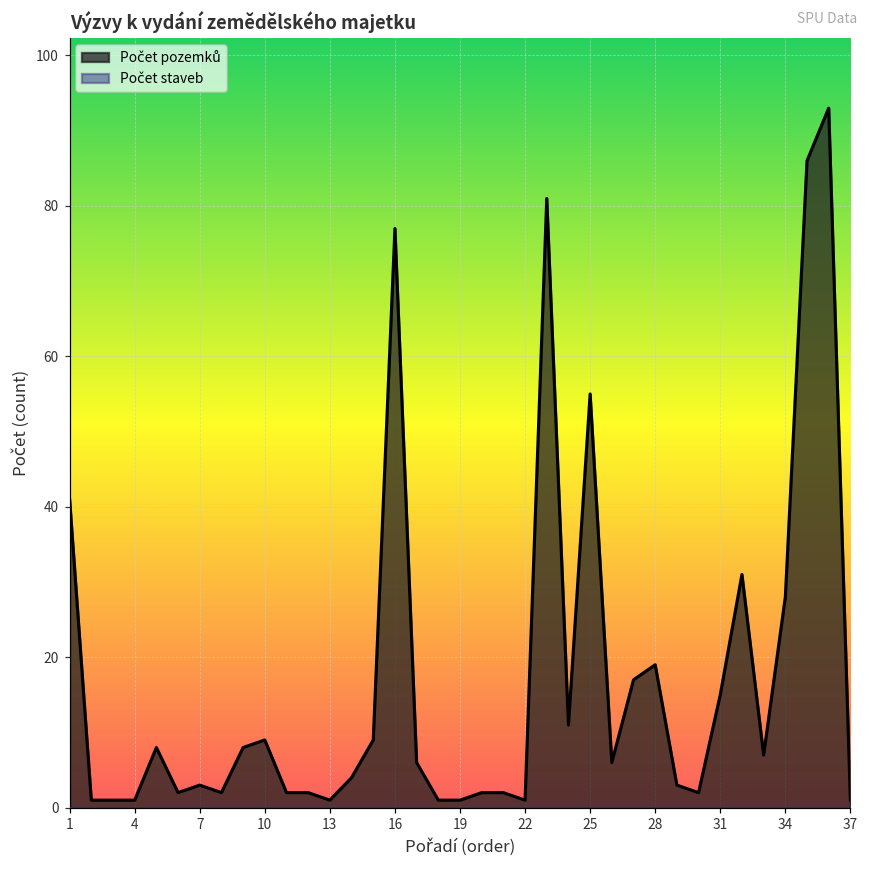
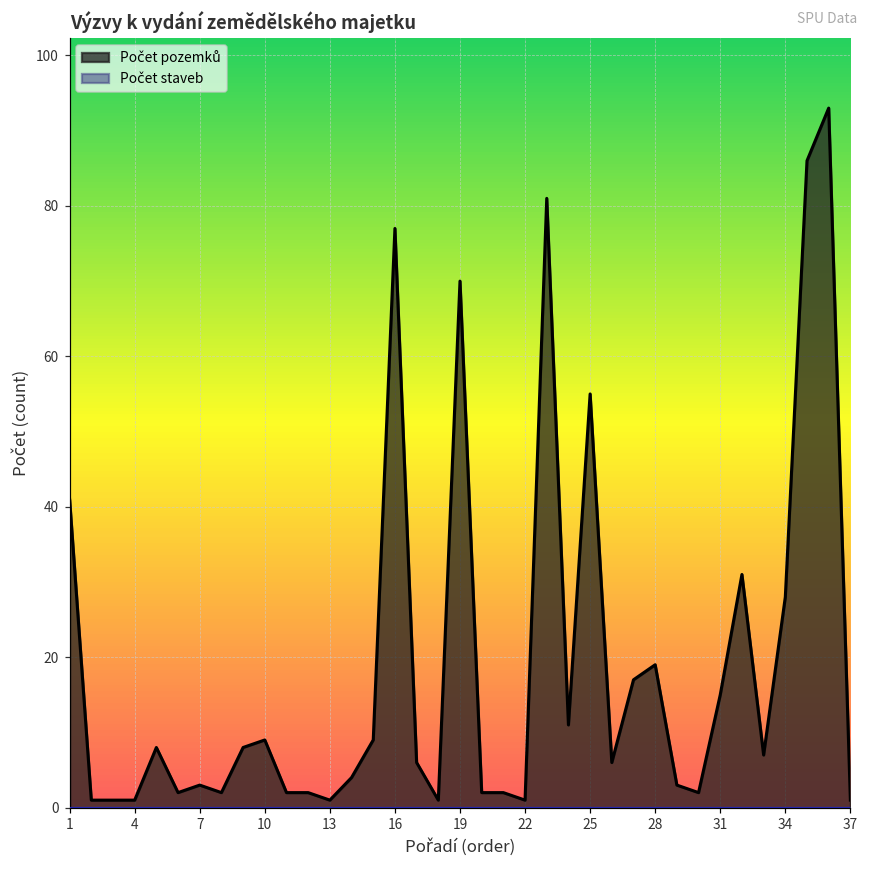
  {
    "Počet pozemků": {
      "1": 41,
      "4": 1,
      "7": 3,
      "10": 9,
      "13": 1,
      "16": 77,
-     "19": 1,
+     "19": 70,
      "22": 1,
      "25": 55,
      "28": 19,
      "31": 15,
      "34": 28,
      "37": 1
    },
    "Počet staveb": {
      "1": 0,
      "4": 0,
      "7": 0,
      "10": 0,
      "13": 0,
      "16": 0,
      "19": 0,
      "22": 0,
      "25": 0,
      "28": 0,
      "31": 0,
      "34": 0,
      "37": 0
    }
  }
